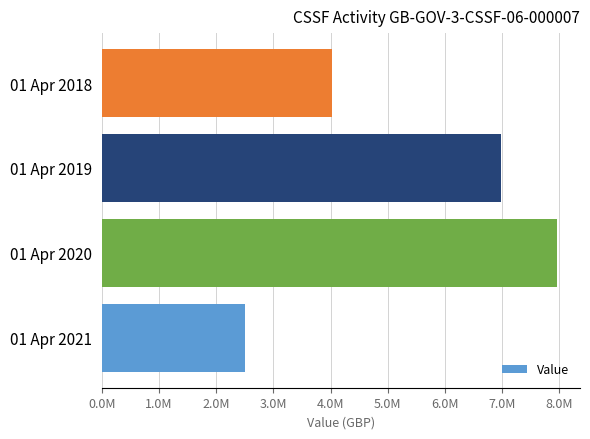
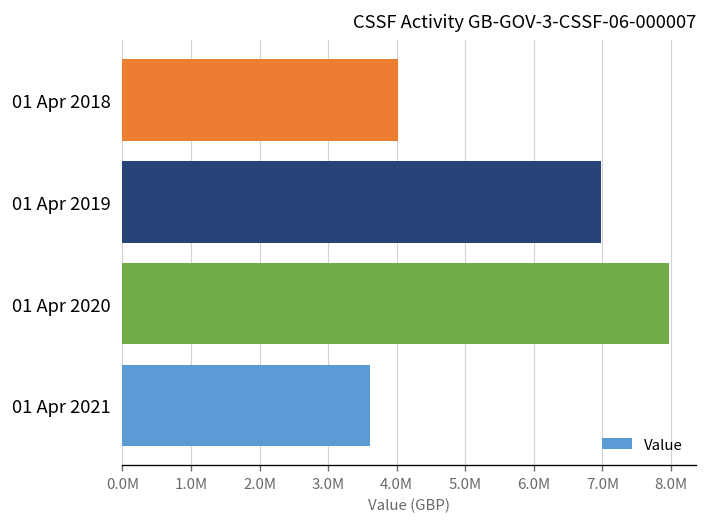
  {
    "01 Apr 2018": 4000000,
    "01 Apr 2019": 7000000,
    "01 Apr 2020": 8000000,
-   "01 Apr 2021": 2500000
+   "01 Apr 2021": 3600000
  }
